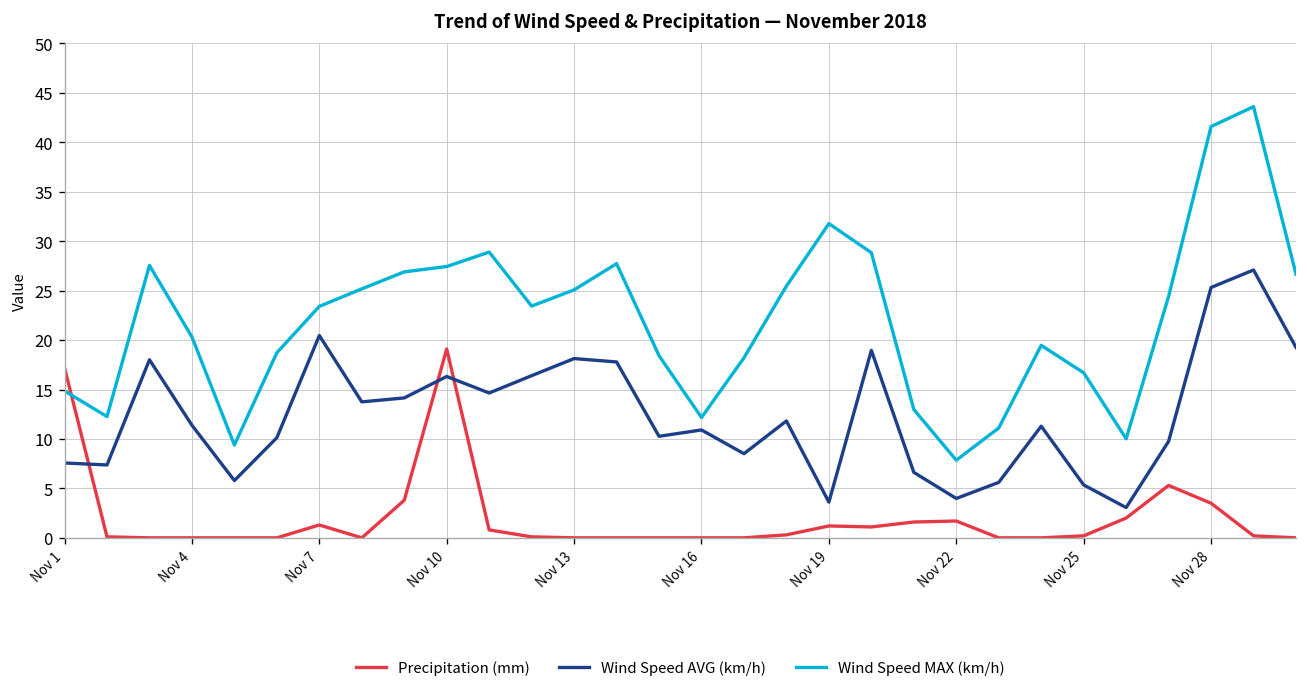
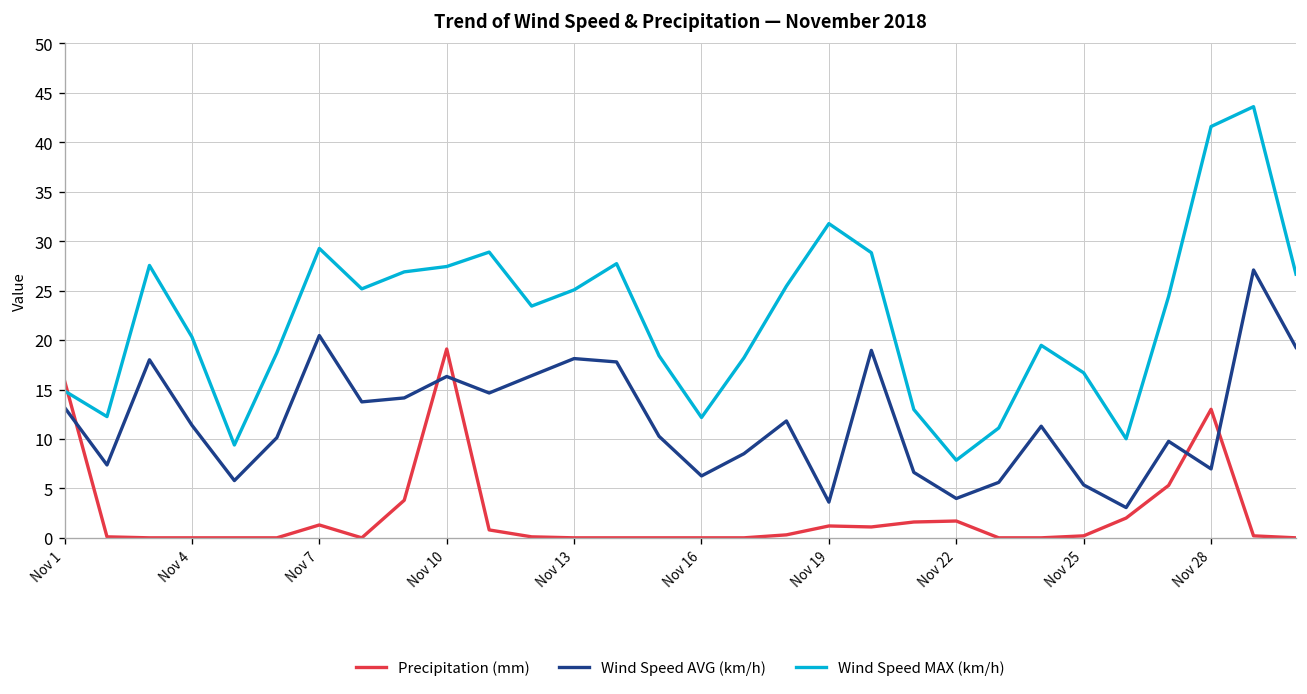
  {
    "Precipitation (mm)": {
-     "Nov 1": 17,
+     "Nov 1": 16,
      "Nov 4": 0,
      "Nov 7": 1,
      "Nov 10": 19,
      "Nov 13": 0,
      "Nov 16": 0,
      "Nov 19": 1,
      "Nov 22": 2,
      "Nov 25": 0,
-     "Nov 28": 4
+     "Nov 28": 13
    },
    "Wind Speed AVG (km/h)": {
-     "Nov 1": 8,
+     "Nov 1": 13,
      "Nov 4": 11,
      "Nov 7": 20,
      "Nov 10": 16,
      "Nov 13": 18,
-     "Nov 16": 11,
+     "Nov 16": 6,
      "Nov 19": 4,
      "Nov 22": 4,
      "Nov 25": 5,
-     "Nov 28": 25
+     "Nov 28": 7
    },
    "Wind Speed MAX (km/h)": {
      "Nov 1": 15,
      "Nov 4": 20,
-     "Nov 7": 23,
+     "Nov 7": 29,
      "Nov 10": 27,
      "Nov 13": 25,
      "Nov 16": 12,
      "Nov 19": 32,
      "Nov 22": 8,
      "Nov 25": 17,
      "Nov 28": 42
    }
  }
